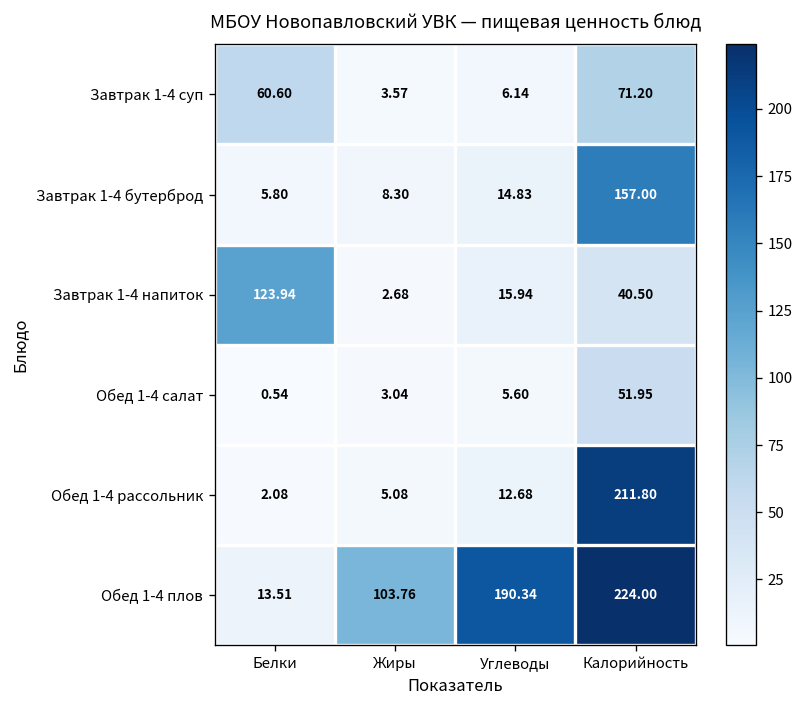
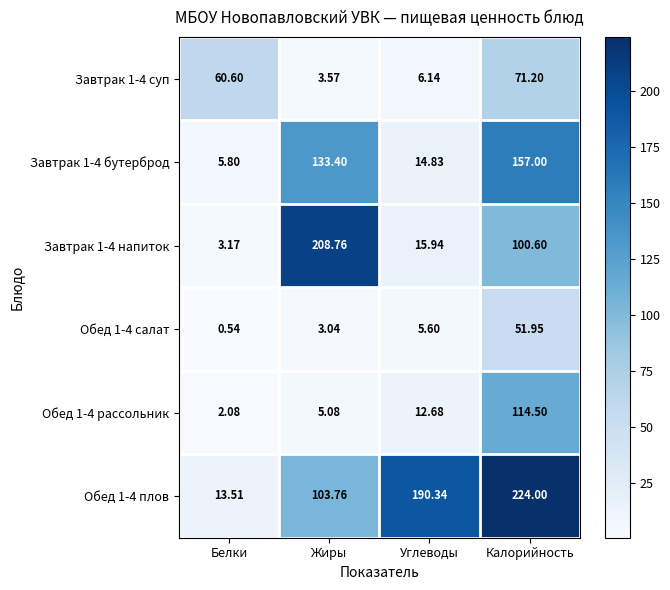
  {
    "Завтрак 1-4 суп": {
      "Белки": 60.60,
      "Жиры": 3.57,
      "Углеводы": 6.14,
      "Калорийность": 71.20
    },
    "Завтрак 1-4 бутерброд": {
      "Белки": 5.80,
-     "Жиры": 8.30,
+     "Жиры": 133.40,
      "Углеводы": 14.83,
      "Калорийность": 157.00
    },
    "Завтрак 1-4 напиток": {
-     "Белки": 123.94,
-     "Жиры": 2.68,
+     "Белки": 3.17,
+     "Жиры": 208.76,
      "Углеводы": 15.94,
-     "Калорийность": 40.50
+     "Калорийность": 100.60
    },
    "Обед 1-4 салат": {
      "Белки": 0.54,
      "Жиры": 3.04,
      "Углеводы": 5.60,
      "Калорийность": 51.95
    },
    "Обед 1-4 рассольник": {
      "Белки": 2.08,
      "Жиры": 5.08,
      "Углеводы": 12.68,
-     "Калорийность": 211.80
+     "Калорийность": 114.50
    },
    "Обед 1-4 плов": {
      "Белки": 13.51,
      "Жиры": 103.76,
      "Углеводы": 190.34,
      "Калорийность": 224.00
    }
  }
